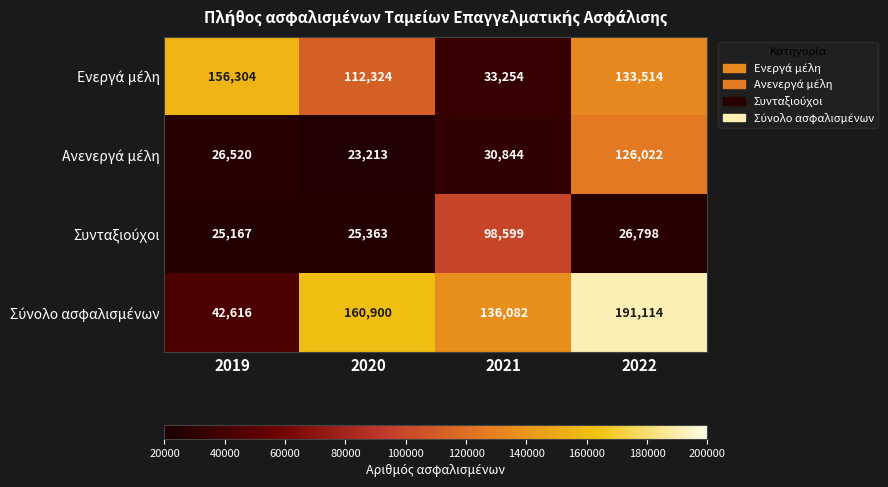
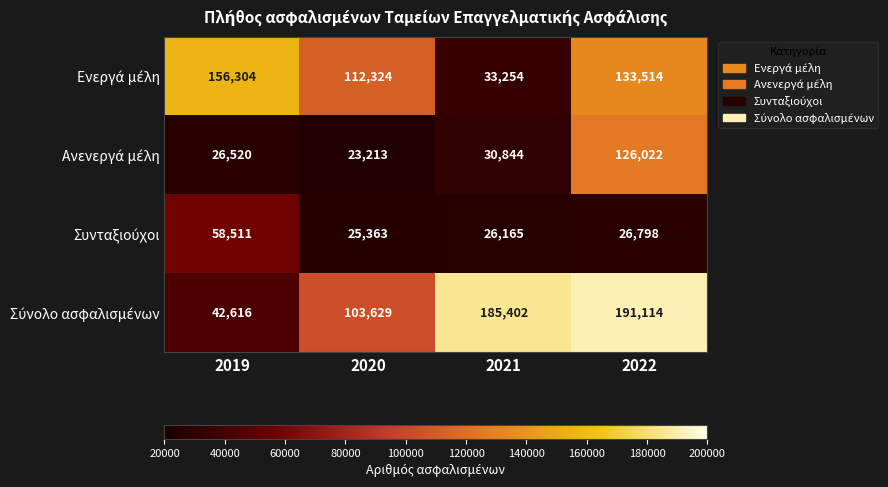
  {
    "Ενεργά μέλη": {
      "2019": "156,304",
      "2020": "112,324",
      "2021": "33,254",
      "2022": "133,514"
    },
    "Ανενεργά μέλη": {
      "2019": "26,520",
      "2020": "23,213",
      "2021": "30,844",
      "2022": "126,022"
    },
    "Συνταξιούχοι": {
-     "2019": "25,167",
+     "2019": "58,511",
      "2020": "25,363",
-     "2021": "98,599",
+     "2021": "26,165",
      "2022": "26,798"
    },
    "Σύνολο ασφαλισμένων": {
      "2019": "42,616",
-     "2020": "160,900",
-     "2021": "136,082",
+     "2020": "103,629",
+     "2021": "185,402",
      "2022": "191,114"
    }
  }
